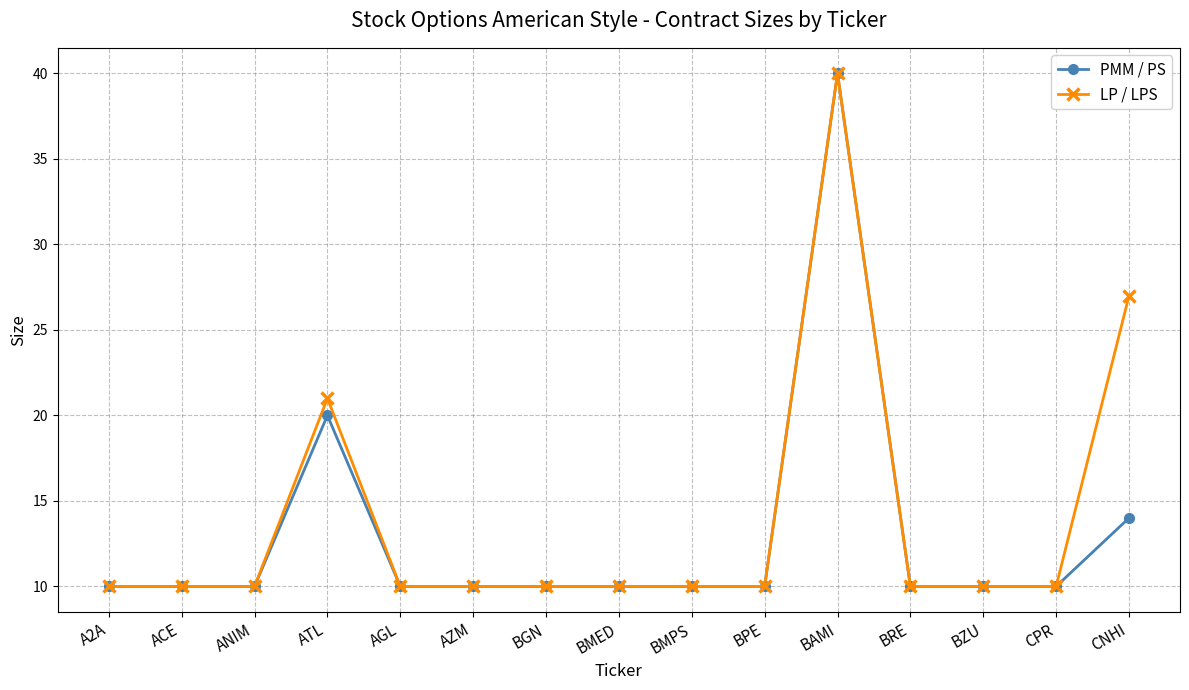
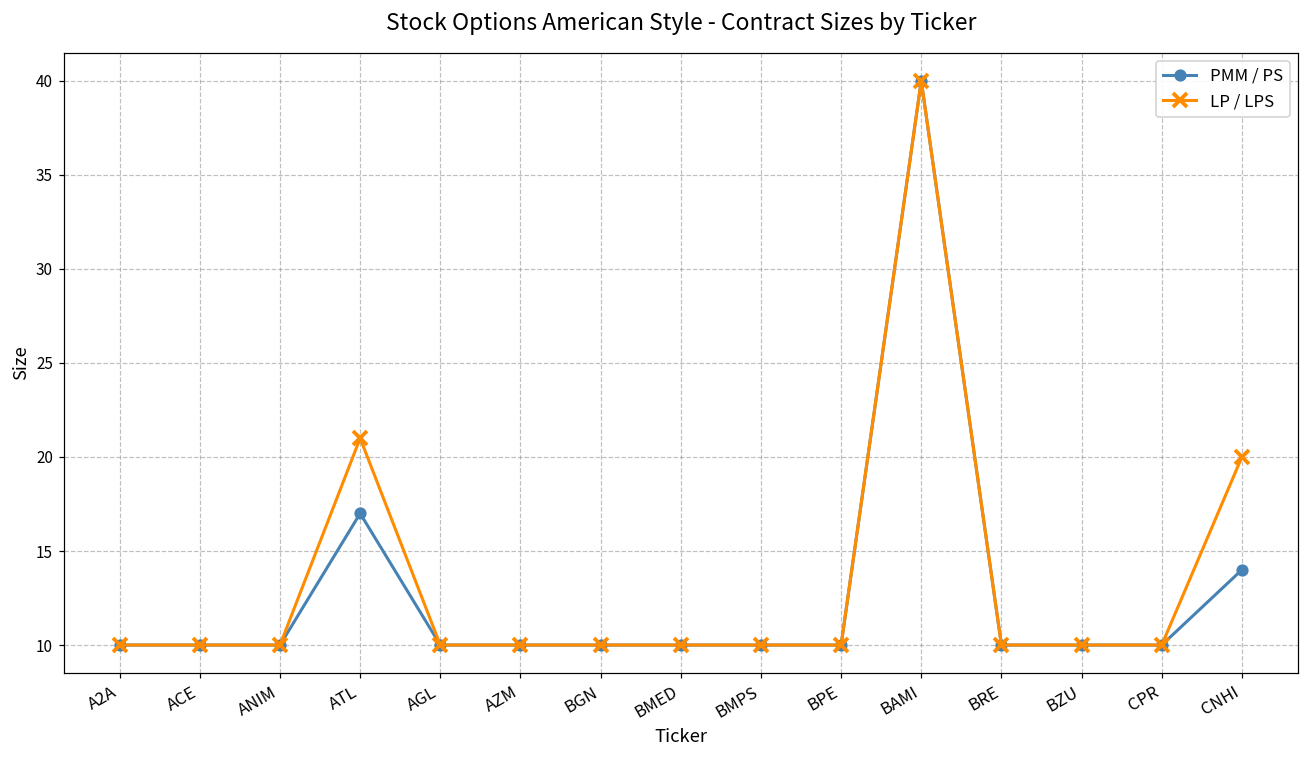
  {
    "PMM / PS": {
-     "ATL": 20,
+     "ATL": 17,
      "CNHI": 14
    },
    "LP / LPS": {
      "ATL": 21,
-     "CNHI": 27
+     "CNHI": 20
    }
  }
